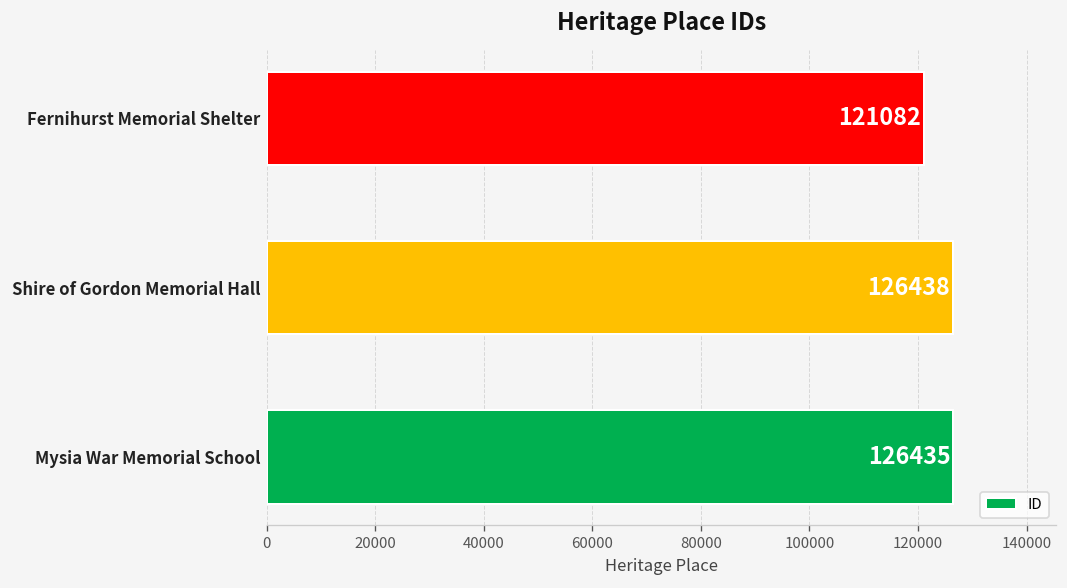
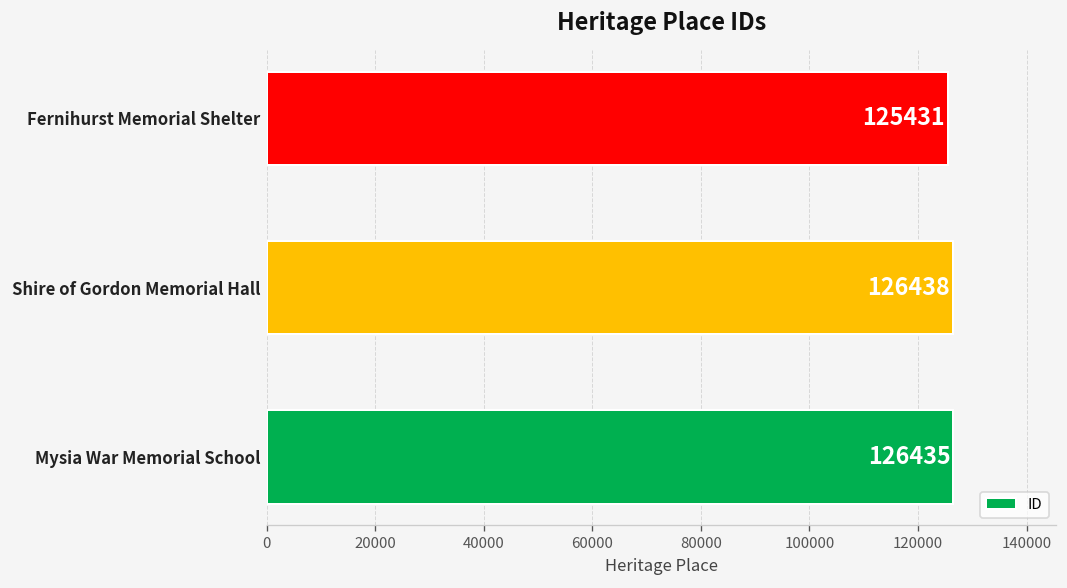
  {
-   "Fernihurst Memorial Shelter": 121082,
+   "Fernihurst Memorial Shelter": 125431,
    "Shire of Gordon Memorial Hall": 126438,
    "Mysia War Memorial School": 126435
  }
